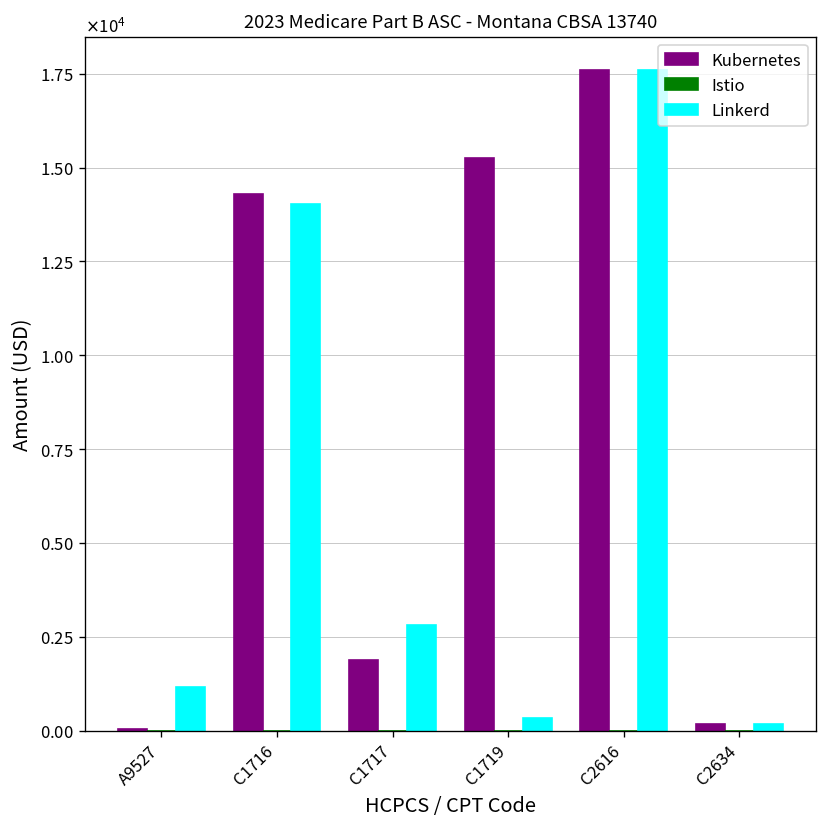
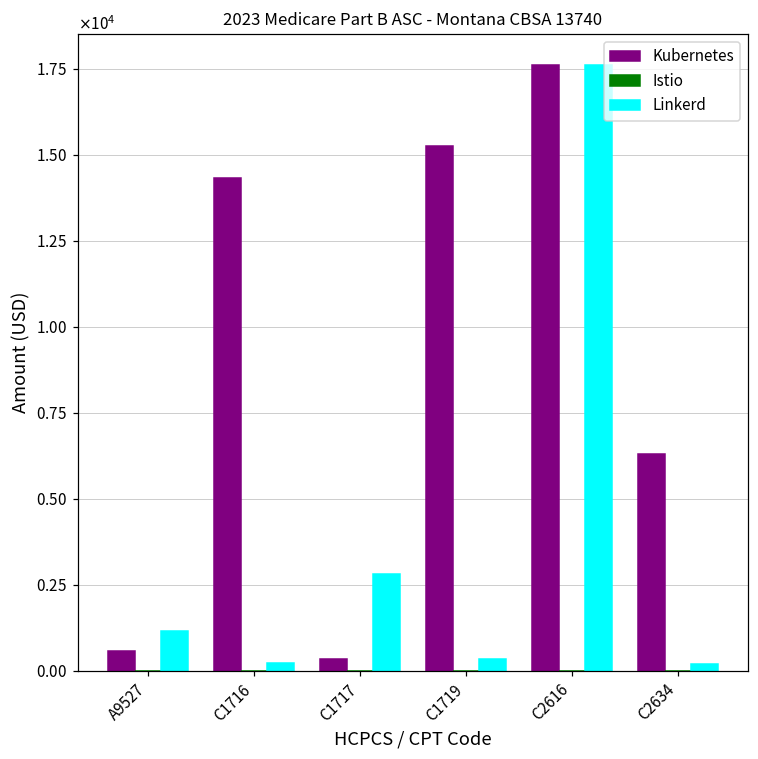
  {
    "Kubernetes": {
-     "A9527": 0,
+     "A9527": 600,
      "C1716": 14300,
-     "C1717": 1900,
+     "C1717": 300,
      "C1719": 15300,
      "C2616": 17600,
-     "C2634": 200
+     "C2634": 6300
    },
    "Istio": {
      "A9527": 0,
      "C1716": 0,
      "C1717": 0,
      "C1719": 0,
      "C2616": 0,
      "C2634": 0
    },
    "Linkerd": {
      "A9527": 1200,
-     "C1716": 14000,
+     "C1716": 200,
      "C1717": 2800,
      "C1719": 300,
      "C2616": 17600,
      "C2634": 200
    }
  }
